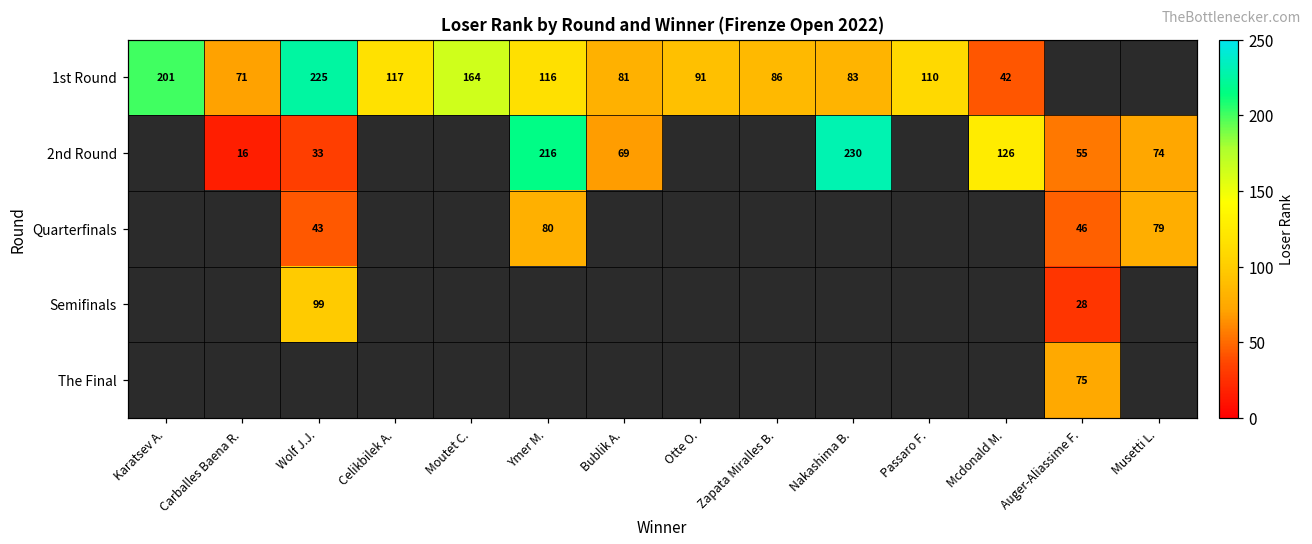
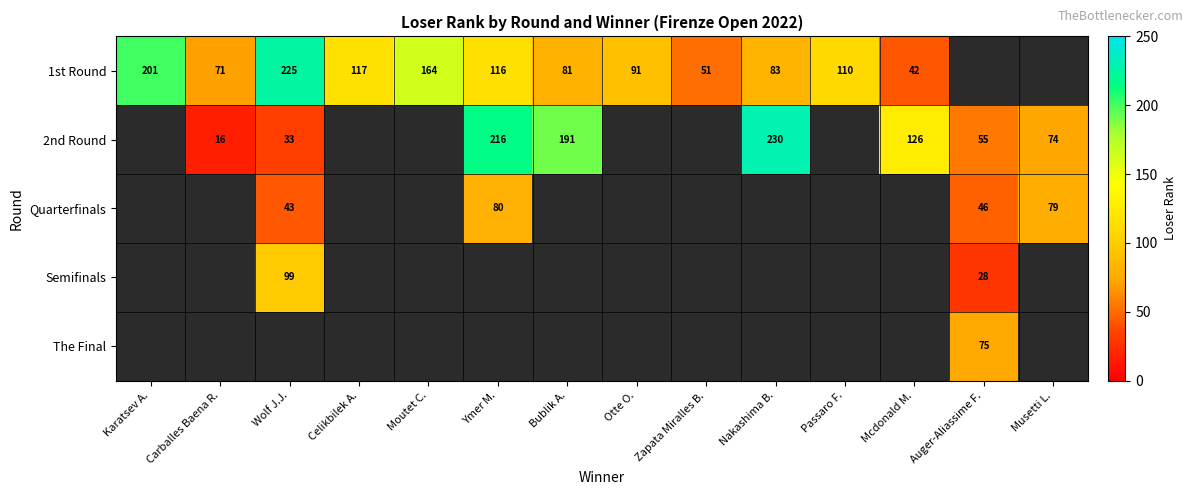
  {
    "1st Round": {
      "Karatsev A.": 201,
      "Carballes Baena R.": 71,
      "Wolf J.J.": 225,
      "Celikbilek A.": 117,
      "Moutet C.": 164,
      "Ymer M.": 116,
      "Bublik A.": 81,
      "Otte O.": 91,
-     "Zapata Miralles B.": 86,
+     "Zapata Miralles B.": 51,
      "Nakashima B.": 83,
      "Passaro F.": 110,
      "Mcdonald M.": 42
    },
    "2nd Round": {
      "Carballes Baena R.": 16,
      "Wolf J.J.": 33,
      "Ymer M.": 216,
-     "Bublik A.": 69,
+     "Bublik A.": 191,
      "Nakashima B.": 230,
      "Mcdonald M.": 126,
      "Auger-Aliassime F.": 55,
      "Musetti L.": 74
    },
    "Quarterfinals": {
      "Wolf J.J.": 43,
      "Ymer M.": 80,
      "Auger-Aliassime F.": 46,
      "Musetti L.": 79
    },
    "Semifinals": {
      "Wolf J.J.": 99,
      "Auger-Aliassime F.": 28
    },
    "The Final": {
      "Auger-Aliassime F.": 75
    }
  }
